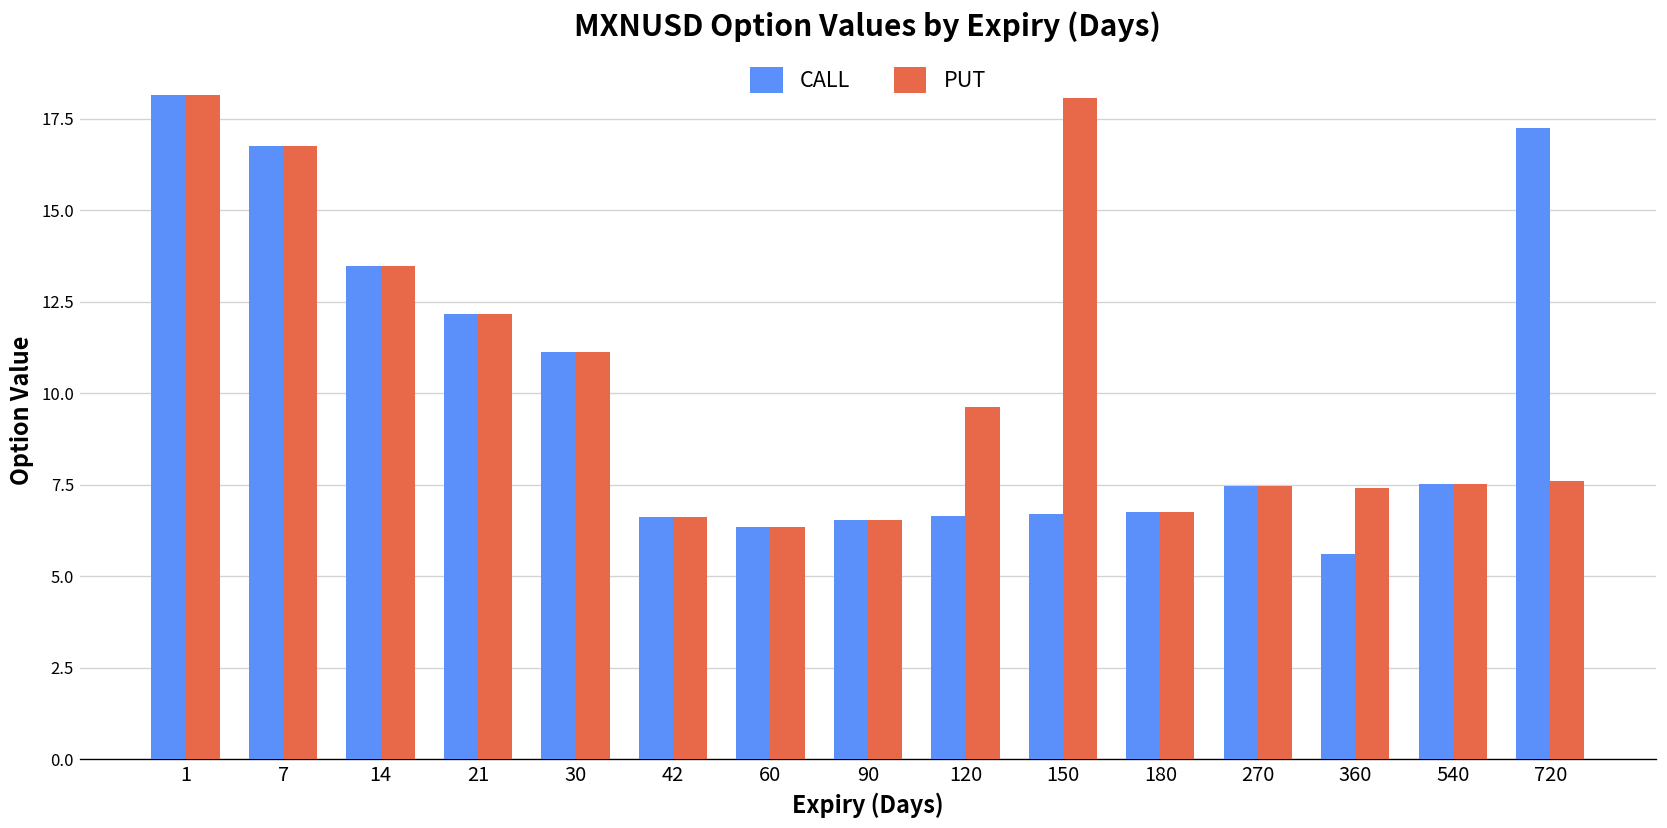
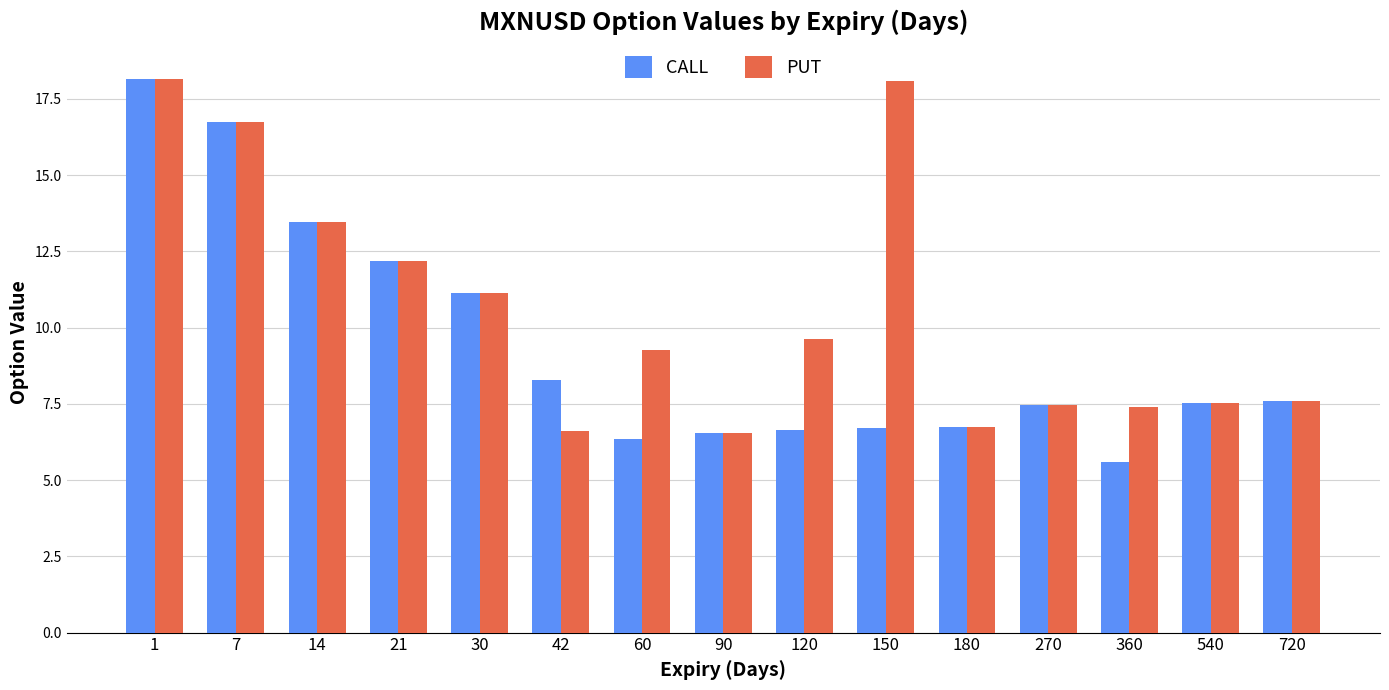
  {
    "CALL": {
      "1": 18.2,
      "7": 16.8,
      "14": 13.5,
      "21": 12.2,
      "30": 11.1,
-     "42": 6.6,
+     "42": 8.3,
      "60": 6.3,
      "90": 6.5,
      "120": 6.6,
      "150": 6.7,
      "180": 6.7,
      "270": 7.5,
      "360": 5.6,
      "540": 7.5,
-     "720": 17.3
+     "720": 7.6
    },
    "PUT": {
      "1": 18.2,
      "7": 16.8,
      "14": 13.5,
      "21": 12.2,
      "30": 11.1,
      "42": 6.6,
-     "60": 6.3,
+     "60": 9.3,
      "90": 6.5,
      "120": 9.6,
      "150": 18.1,
      "180": 6.7,
      "270": 7.5,
      "360": 7.4,
      "540": 7.5,
      "720": 7.6
    }
  }
